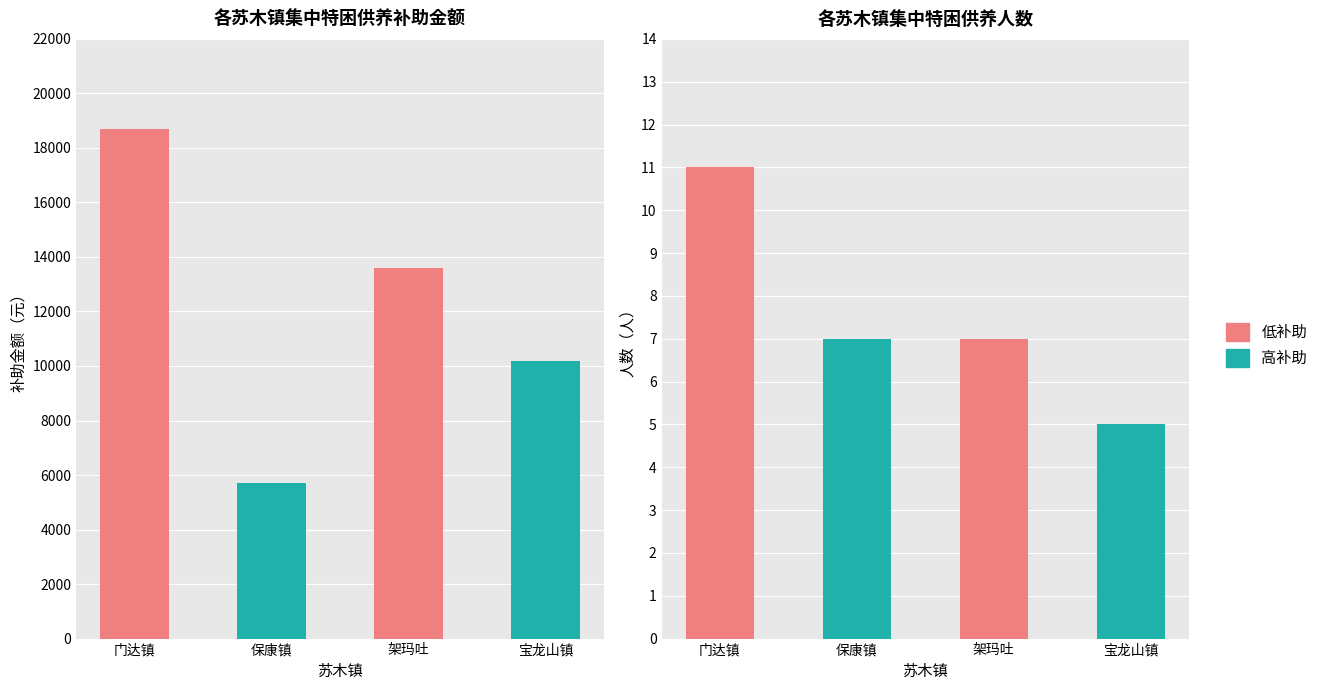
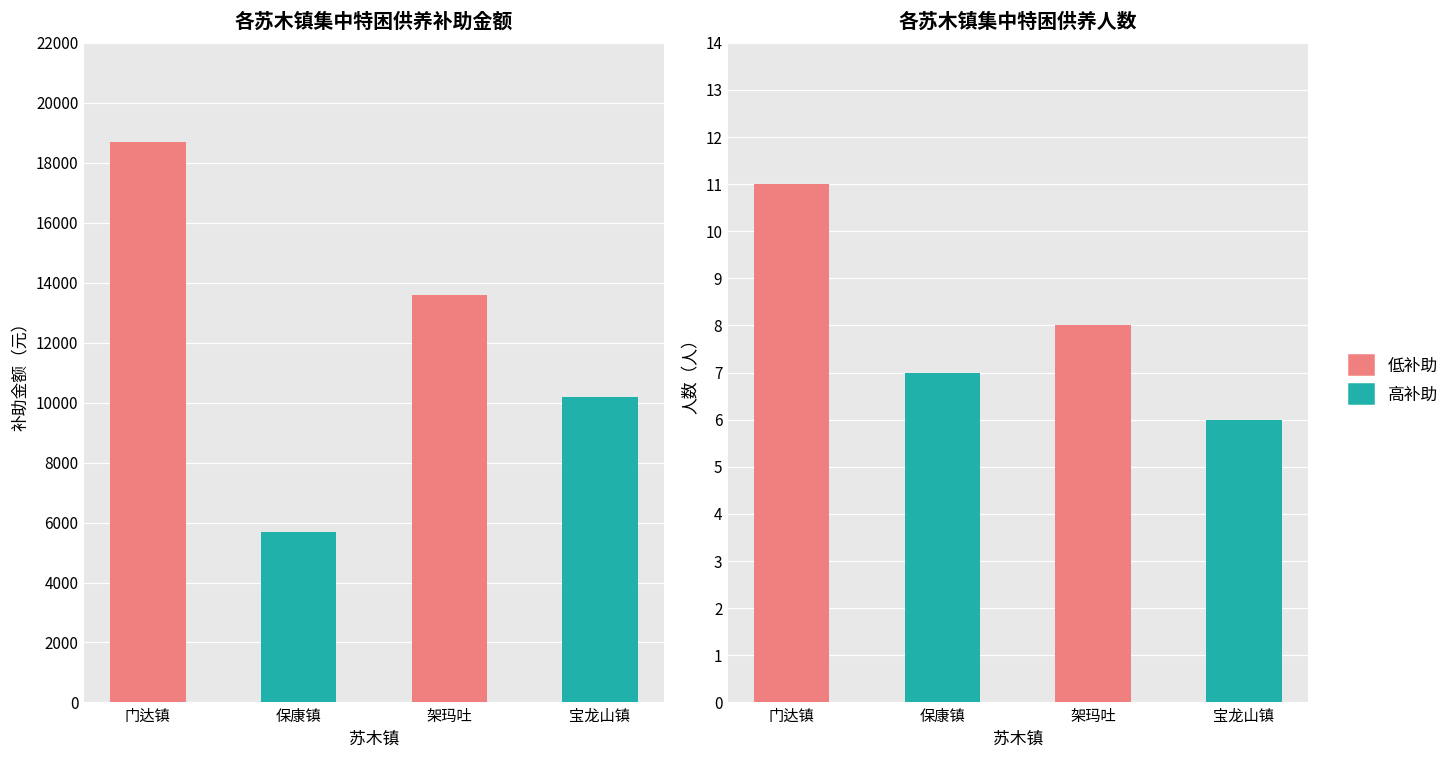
  {
    "各苏木镇集中特困供养补助金额": {
      "门达镇": 18700,
      "保康镇": 5700,
      "架玛吐": 13600,
      "宝龙山镇": 10200
    },
    "各苏木镇集中特困供养人数": {
      "门达镇": 11,
      "保康镇": 7,
-     "架玛吐": 7,
-     "宝龙山镇": 5
+     "架玛吐": 8,
+     "宝龙山镇": 6
    }
  }
